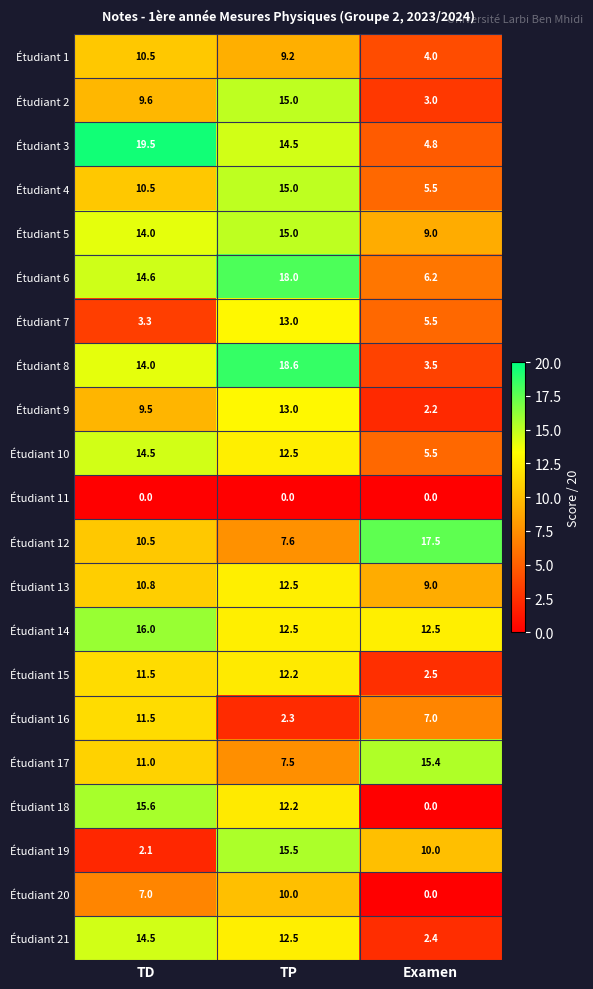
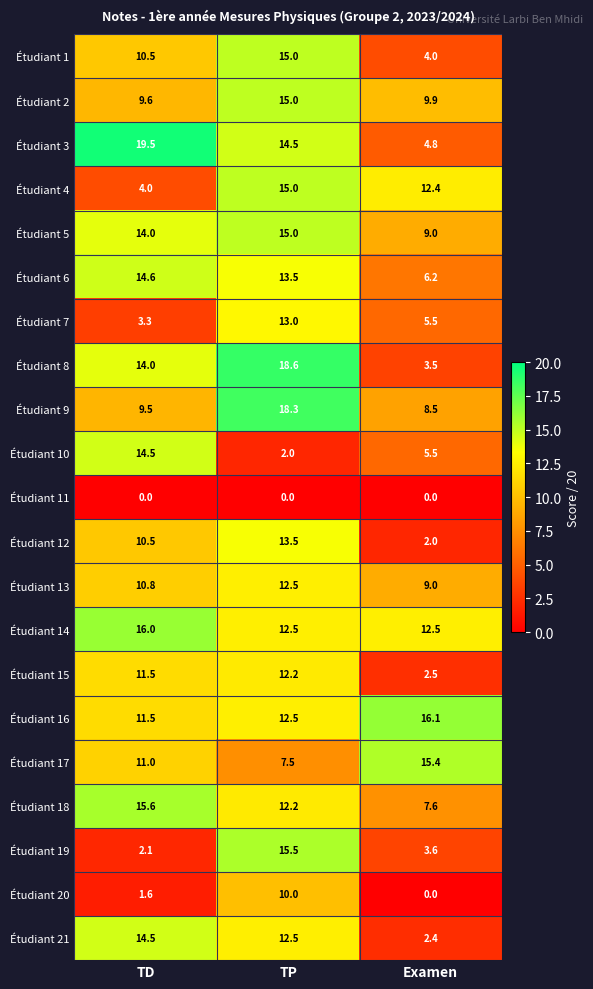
  {
    "Étudiant 1": {
      "TD": 10.5,
-     "TP": 9.2,
+     "TP": 15.0,
      "Examen": 4.0
    },
    "Étudiant 2": {
      "TD": 9.6,
      "TP": 15.0,
-     "Examen": 3.0
+     "Examen": 9.9
    },
    "Étudiant 3": {
      "TD": 19.5,
      "TP": 14.5,
      "Examen": 4.8
    },
    "Étudiant 4": {
-     "TD": 10.5,
+     "TD": 4.0,
      "TP": 15.0,
-     "Examen": 5.5
+     "Examen": 12.4
    },
    "Étudiant 5": {
      "TD": 14.0,
      "TP": 15.0,
      "Examen": 9.0
    },
    "Étudiant 6": {
      "TD": 14.6,
-     "TP": 18.0,
+     "TP": 13.5,
      "Examen": 6.2
    },
    "Étudiant 7": {
      "TD": 3.3,
      "TP": 13.0,
      "Examen": 5.5
    },
    "Étudiant 8": {
      "TD": 14.0,
      "TP": 18.6,
      "Examen": 3.5
    },
    "Étudiant 9": {
      "TD": 9.5,
-     "TP": 13.0,
-     "Examen": 2.2
+     "TP": 18.3,
+     "Examen": 8.5
    },
    "Étudiant 10": {
      "TD": 14.5,
-     "TP": 12.5,
+     "TP": 2.0,
      "Examen": 5.5
    },
    "Étudiant 11": {
      "TD": 0.0,
      "TP": 0.0,
      "Examen": 0.0
    },
    "Étudiant 12": {
      "TD": 10.5,
-     "TP": 7.6,
-     "Examen": 17.5
+     "TP": 13.5,
+     "Examen": 2.0
    },
    "Étudiant 13": {
      "TD": 10.8,
      "TP": 12.5,
      "Examen": 9.0
    },
    "Étudiant 14": {
      "TD": 16.0,
      "TP": 12.5,
      "Examen": 12.5
    },
    "Étudiant 15": {
      "TD": 11.5,
      "TP": 12.2,
      "Examen": 2.5
    },
    "Étudiant 16": {
      "TD": 11.5,
-     "TP": 2.3,
-     "Examen": 7.0
+     "TP": 12.5,
+     "Examen": 16.1
    },
    "Étudiant 17": {
      "TD": 11.0,
      "TP": 7.5,
      "Examen": 15.4
    },
    "Étudiant 18": {
      "TD": 15.6,
      "TP": 12.2,
-     "Examen": 0.0
+     "Examen": 7.6
    },
    "Étudiant 19": {
      "TD": 2.1,
      "TP": 15.5,
-     "Examen": 10.0
+     "Examen": 3.6
    },
    "Étudiant 20": {
-     "TD": 7.0,
+     "TD": 1.6,
      "TP": 10.0,
      "Examen": 0.0
    },
    "Étudiant 21": {
      "TD": 14.5,
      "TP": 12.5,
      "Examen": 2.4
    }
  }
